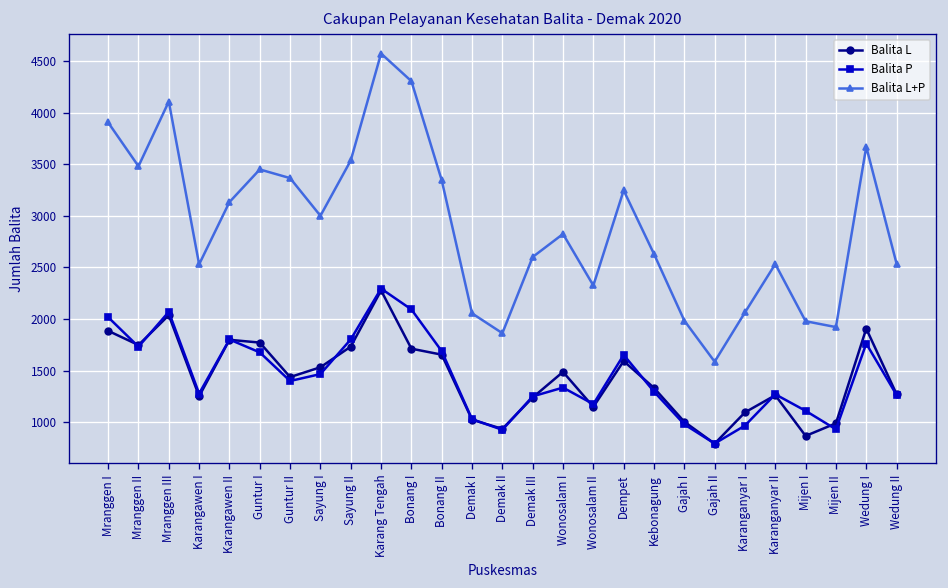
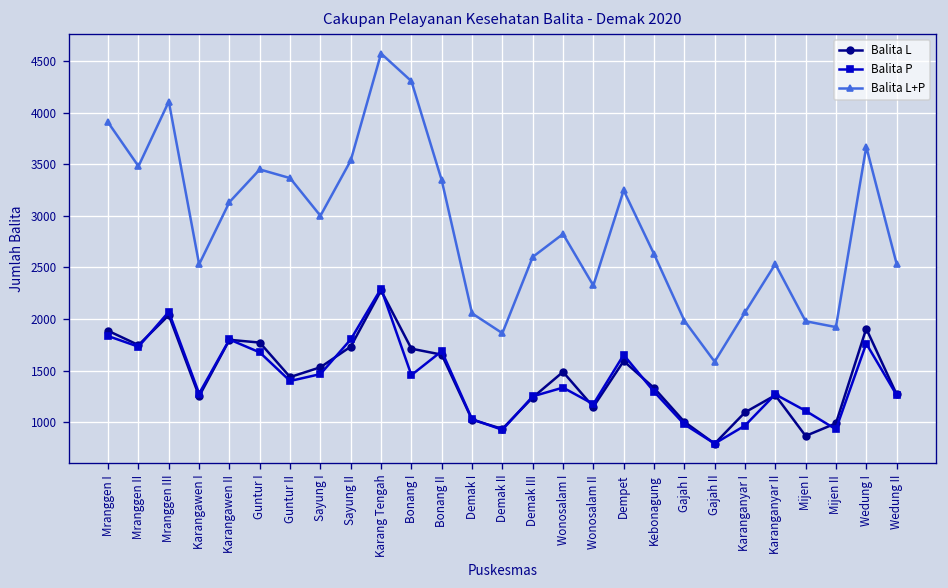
  {
    "Balita L": {
      "Mranggen I": 1900,
      "Mranggen III": 2000,
      "Guntur I": 1800,
      "Guntur II": 1400,
      "Sayung I": 1500,
      "Sayung II": 1700,
      "Bonang I": 1700,
      "Bonang II": 1700,
      "Wonosalam I": 1500,
      "Dempet": 1600,
      "Kebonagung": 1300,
      "Karanganyar I": 1100,
      "Mijen I": 900,
      "Mijen II": 1000,
      "Wedung I": 1900
    },
    "Balita P": {
-     "Mranggen I": 2000,
+     "Mranggen I": 1800,
      "Mranggen III": 2100,
      "Guntur I": 1700,
      "Guntur II": 1400,
      "Sayung I": 1500,
      "Sayung II": 1800,
-     "Bonang I": 2100,
+     "Bonang I": 1500,
      "Bonang II": 1700,
      "Wonosalam I": 1300,
      "Dempet": 1700,
      "Kebonagung": 1300,
      "Karanganyar I": 1000,
      "Mijen I": 1100,
      "Mijen II": 900,
      "Wedung I": 1800
    },
    "Balita L+P": {
      "Mranggen I": 3900,
      "Mranggen II": 3500,
      "Mranggen III": 4100,
      "Karangawen I": 2500,
      "Karangawen II": 3100,
      "Guntur I": 3400,
      "Guntur II": 3400,
      "Sayung I": 3000,
      "Sayung II": 3500,
      "Karang Tengah": 4600,
      "Bonang I": 4300,
      "Bonang II": 3300,
      "Demak I": 2100,
      "Demak II": 1900,
      "Demak III": 2600,
      "Wonosalam I": 2800,
      "Wonosalam II": 2300,
      "Dempet": 3200,
      "Kebonagung": 2600,
      "Gajah I": 2000,
      "Gajah II": 1600,
      "Karanganyar I": 2100,
      "Karanganyar II": 2500,
      "Mijen I": 2000,
      "Mijen II": 1900,
      "Wedung I": 3700,
      "Wedung II": 2500
    }
  }
